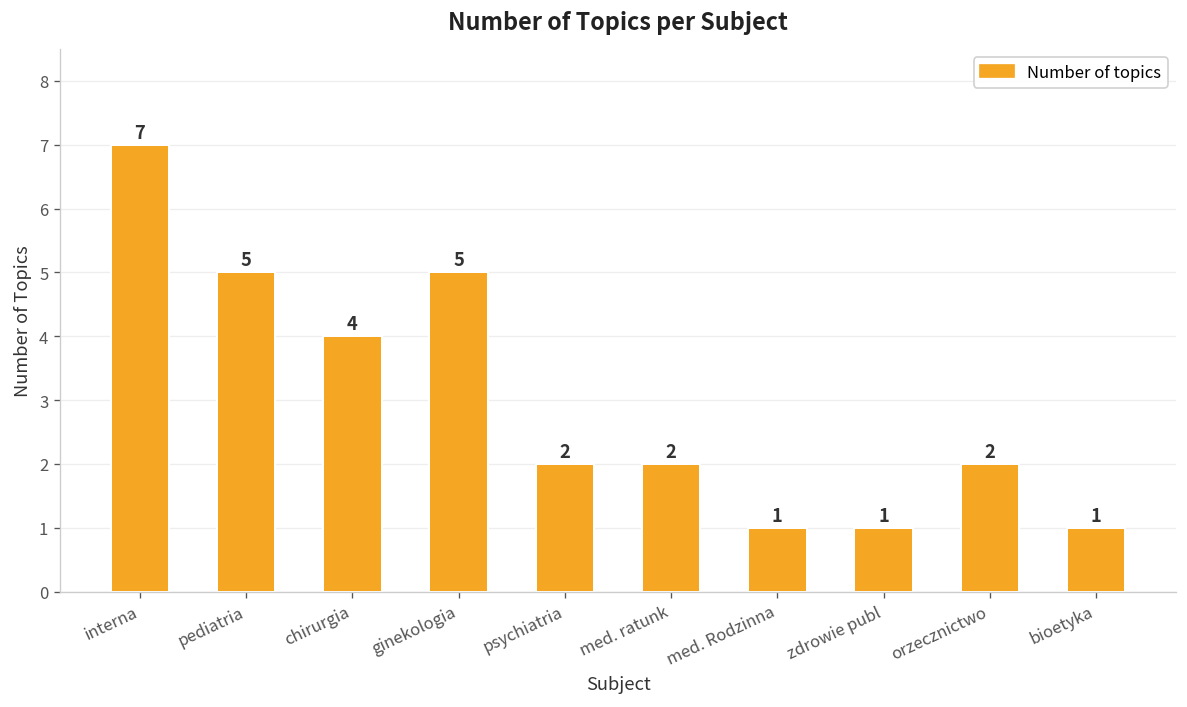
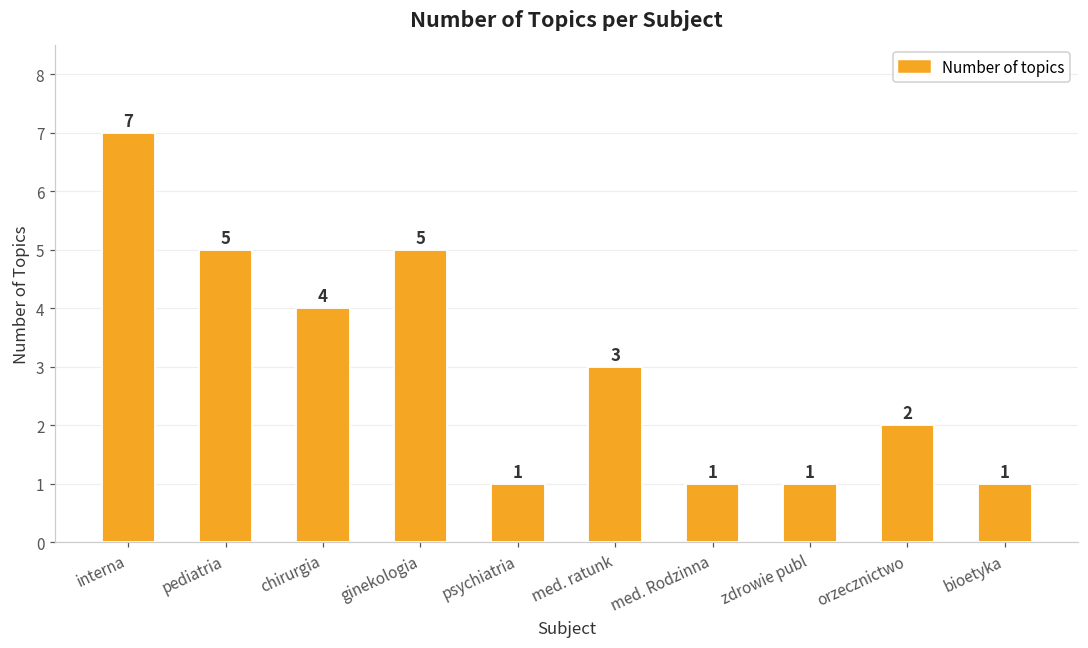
  {
    "interna": 7,
    "pediatria": 5,
    "chirurgia": 4,
    "ginekologia": 5,
-   "psychiatria": 2,
-   "med. ratunk": 2,
+   "psychiatria": 1,
+   "med. ratunk": 3,
    "med. Rodzinna": 1,
    "zdrowie publ": 1,
    "orzecznictwo": 2,
    "bioetyka": 1
  }
